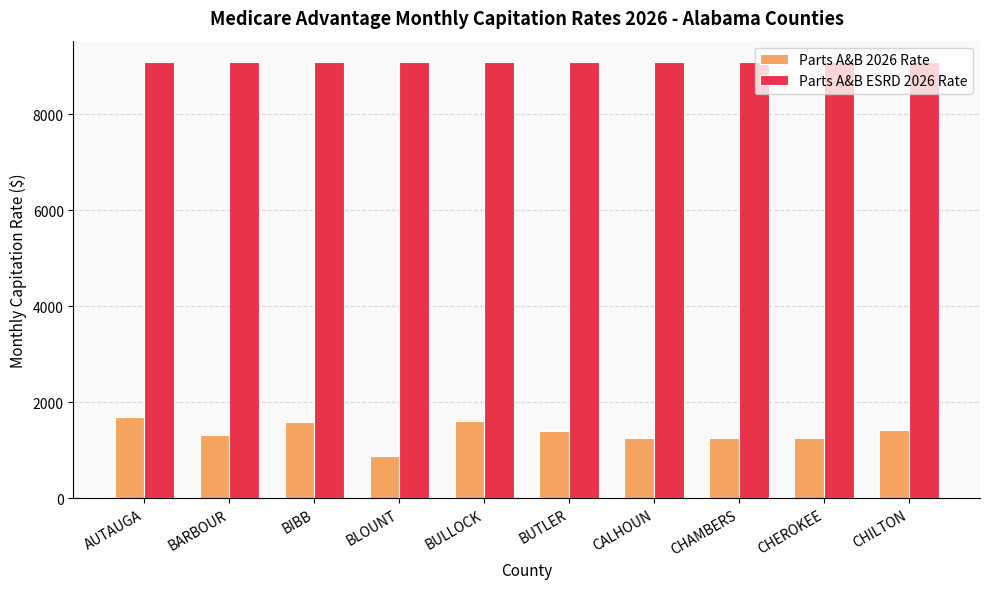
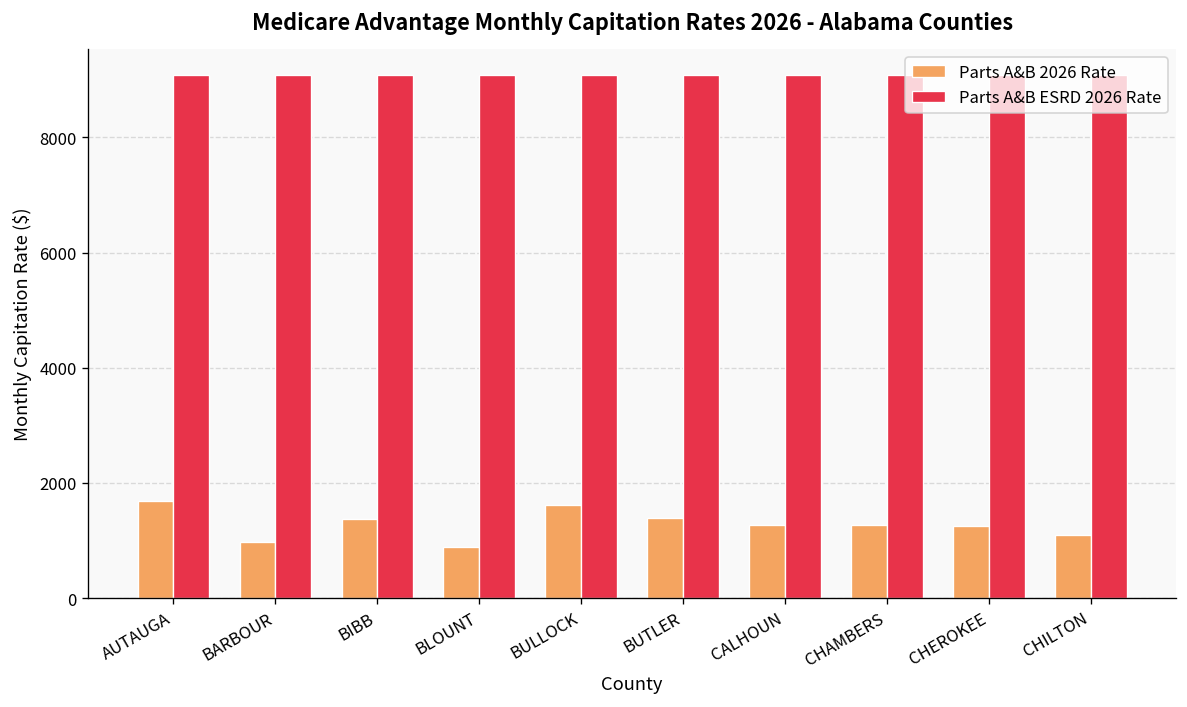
  {
    "Parts A&B 2026 Rate": {
      "AUTAUGA": 1700,
-     "BARBOUR": 1300,
-     "BIBB": 1600,
+     "BARBOUR": 1000,
+     "BIBB": 1400,
      "BLOUNT": 900,
      "BULLOCK": 1600,
      "BUTLER": 1400,
      "CALHOUN": 1300,
      "CHAMBERS": 1300,
      "CHEROKEE": 1200,
-     "CHILTON": 1400
+     "CHILTON": 1100
    },
    "Parts A&B ESRD 2026 Rate": {
      "AUTAUGA": 9100,
      "BARBOUR": 9100,
      "BIBB": 9100,
      "BLOUNT": 9100,
      "BULLOCK": 9100,
      "BUTLER": 9100,
      "CALHOUN": 9100,
      "CHAMBERS": 9100
    }
  }
